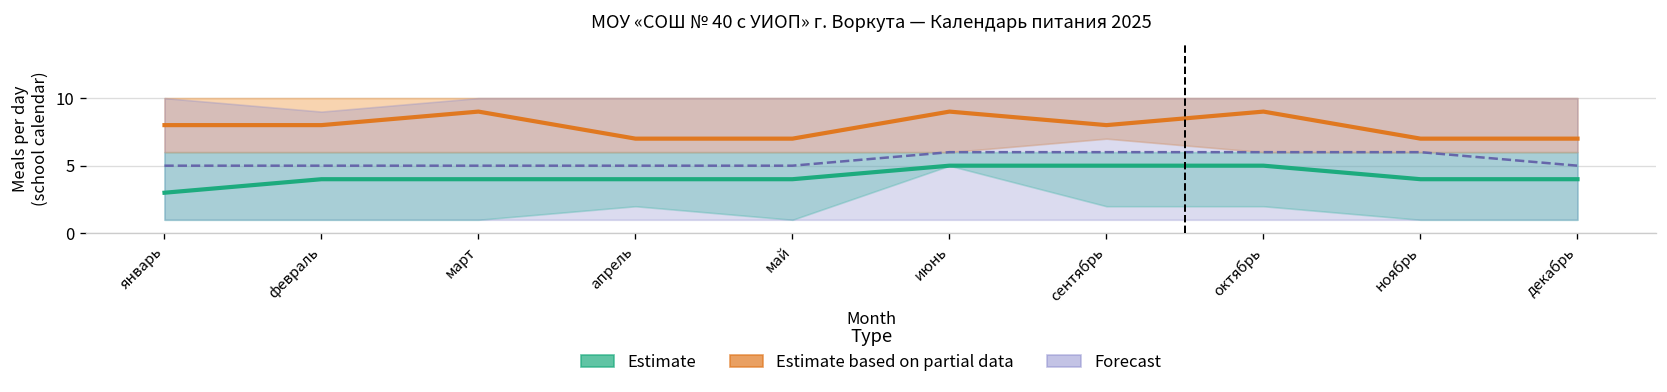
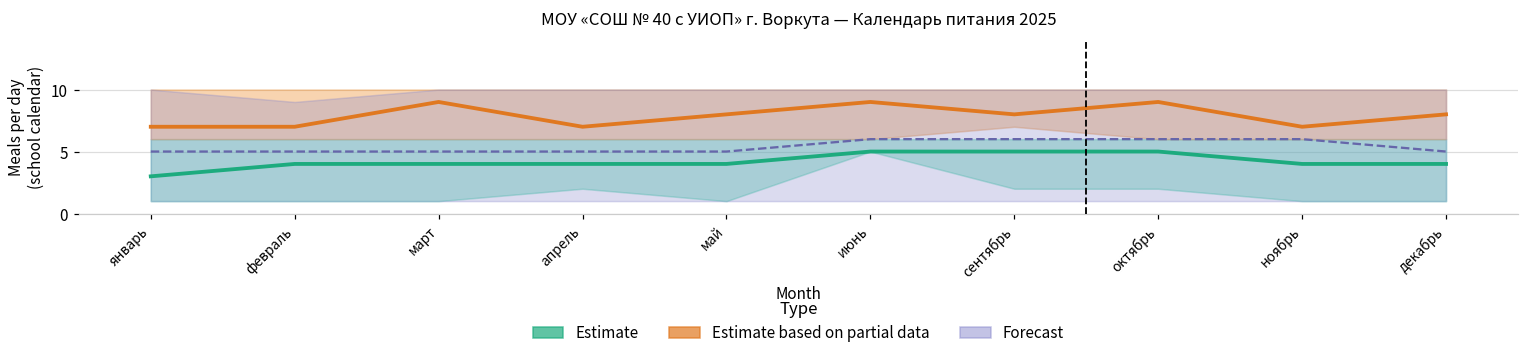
  {
    "Estimate based on partial data": {
-     "январь": 8,
-     "февраль": 8,
+     "январь": 7,
+     "февраль": 7,
      "март": 9,
      "апрель": 7,
-     "май": 7,
+     "май": 8,
      "июнь": 9,
      "сентябрь": 8,
      "октябрь": 9,
      "ноябрь": 7,
-     "декабрь": 7
+     "декабрь": 8
    }
  }
